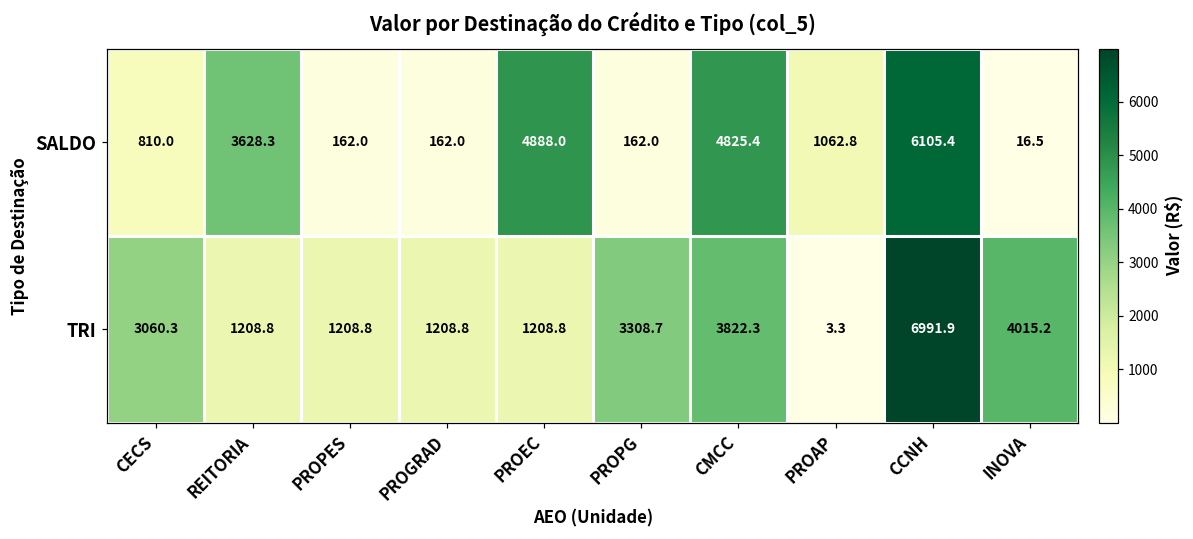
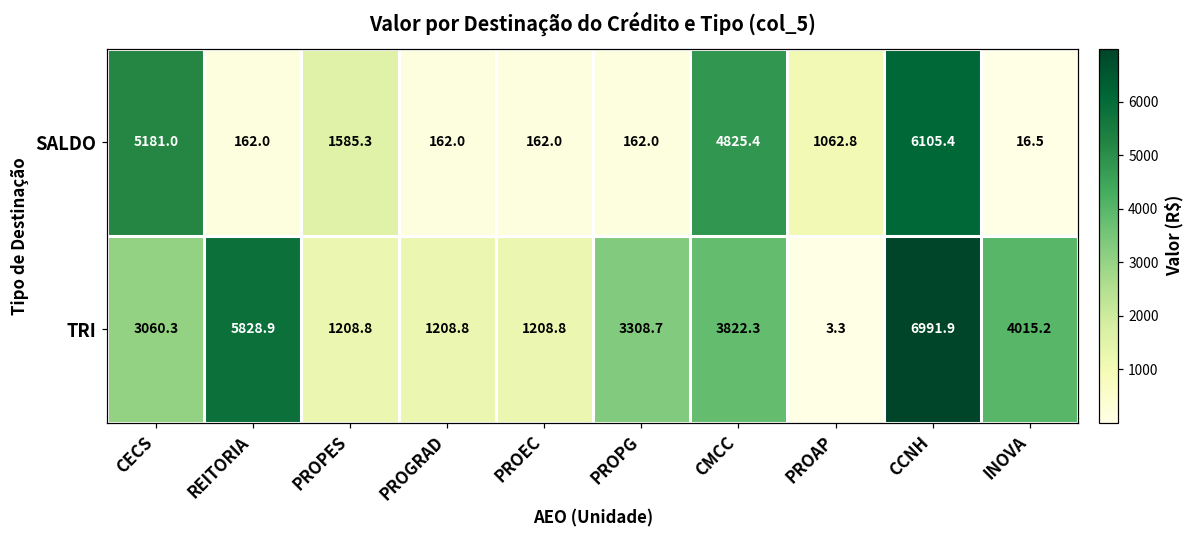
  {
    "SALDO": {
-     "CECS": 810.0,
-     "REITORIA": 3628.3,
-     "PROPES": 162.0,
+     "CECS": 5181.0,
+     "REITORIA": 162.0,
+     "PROPES": 1585.3,
      "PROGRAD": 162.0,
-     "PROEC": 4888.0,
+     "PROEC": 162.0,
      "PROPG": 162.0,
      "CMCC": 4825.4,
      "PROAP": 1062.8,
      "CCNH": 6105.4,
      "INOVA": 16.5
    },
    "TRI": {
      "CECS": 3060.3,
-     "REITORIA": 1208.8,
+     "REITORIA": 5828.9,
      "PROPES": 1208.8,
      "PROGRAD": 1208.8,
      "PROEC": 1208.8,
      "PROPG": 3308.7,
      "CMCC": 3822.3,
      "PROAP": 3.3,
      "CCNH": 6991.9,
      "INOVA": 4015.2
    }
  }
